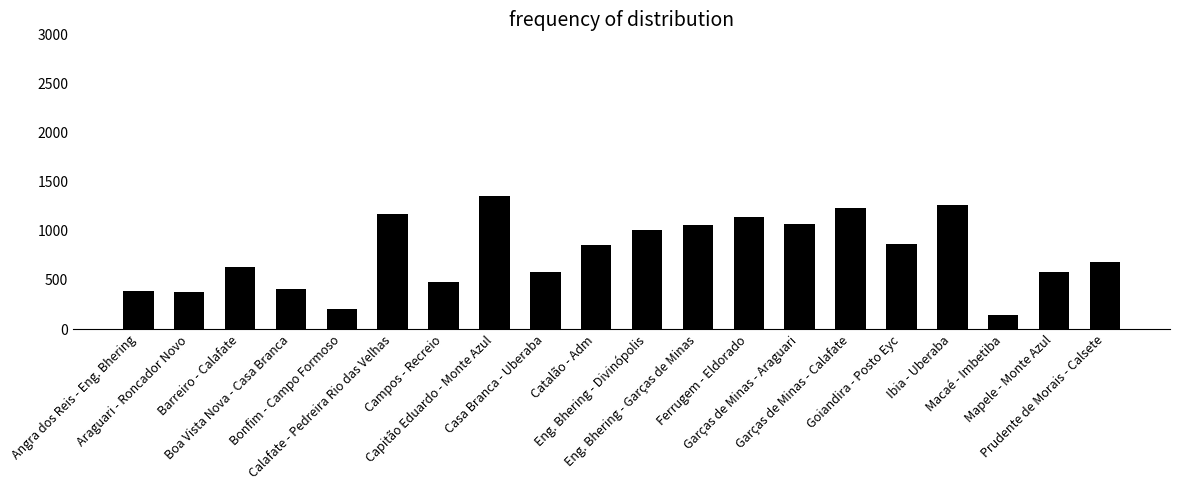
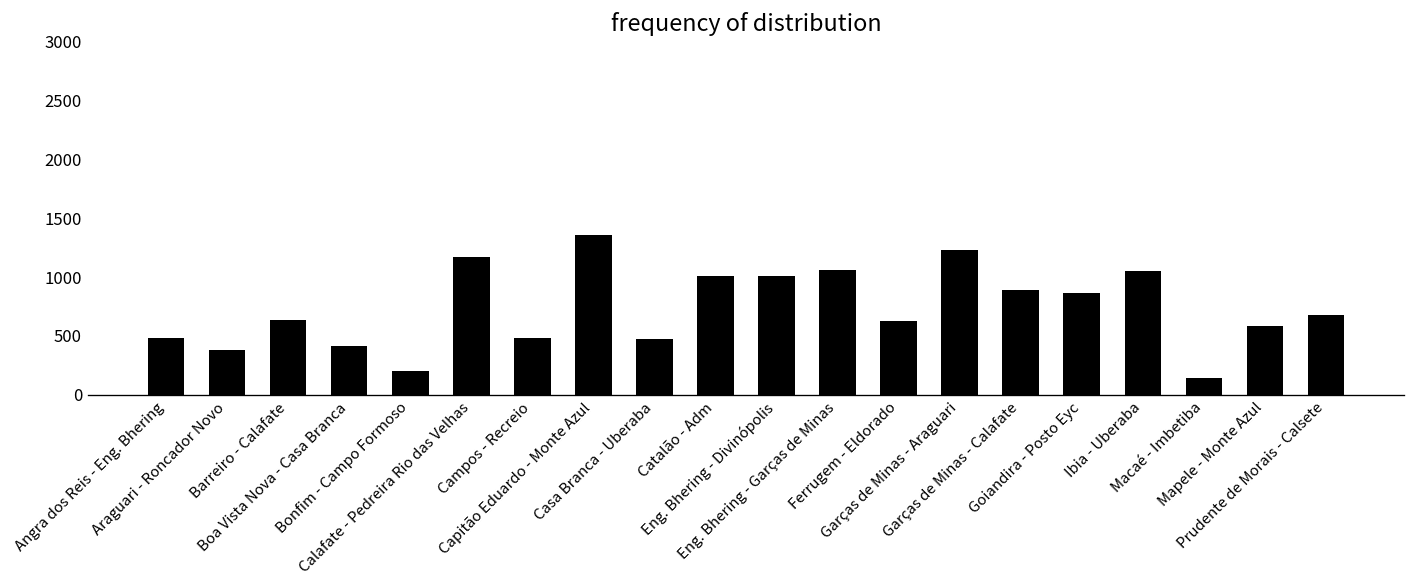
  {
-   "Angra dos Reis - Eng. Bhering": 400,
+   "Angra dos Reis - Eng. Bhering": 500,
    "Araguari - Roncador Novo": 400,
    "Barreiro - Calafate": 600,
    "Boa Vista Nova - Casa Branca": 400,
    "Bonfim - Campo Formoso": 200,
    "Calafate - Pedreira Rio das Velhas": 1200,
    "Campos - Recreio": 500,
    "Capitão Eduardo - Monte Azul": 1400,
-   "Casa Branca - Uberaba": 600,
-   "Catalão - Adm": 900,
+   "Casa Branca - Uberaba": 500,
+   "Catalão - Adm": 1000,
    "Eng. Bhering - Divinópolis": 1000,
    "Eng. Bhering - Garças de Minas": 1100,
-   "Ferrugem - Eldorado": 1100,
-   "Garças de Minas - Araguari": 1100,
-   "Garças de Minas - Calafate": 1200,
+   "Ferrugem - Eldorado": 600,
+   "Garças de Minas - Araguari": 1200,
+   "Garças de Minas - Calafate": 900,
    "Goiandira - Posto Eyc": 900,
-   "Ibia - Uberaba": 1300,
+   "Ibia - Uberaba": 1000,
    "Macaé - Imbetiba": 100,
    "Mapele - Monte Azul": 600,
    "Prudente de Morais - Calsete": 700
  }
